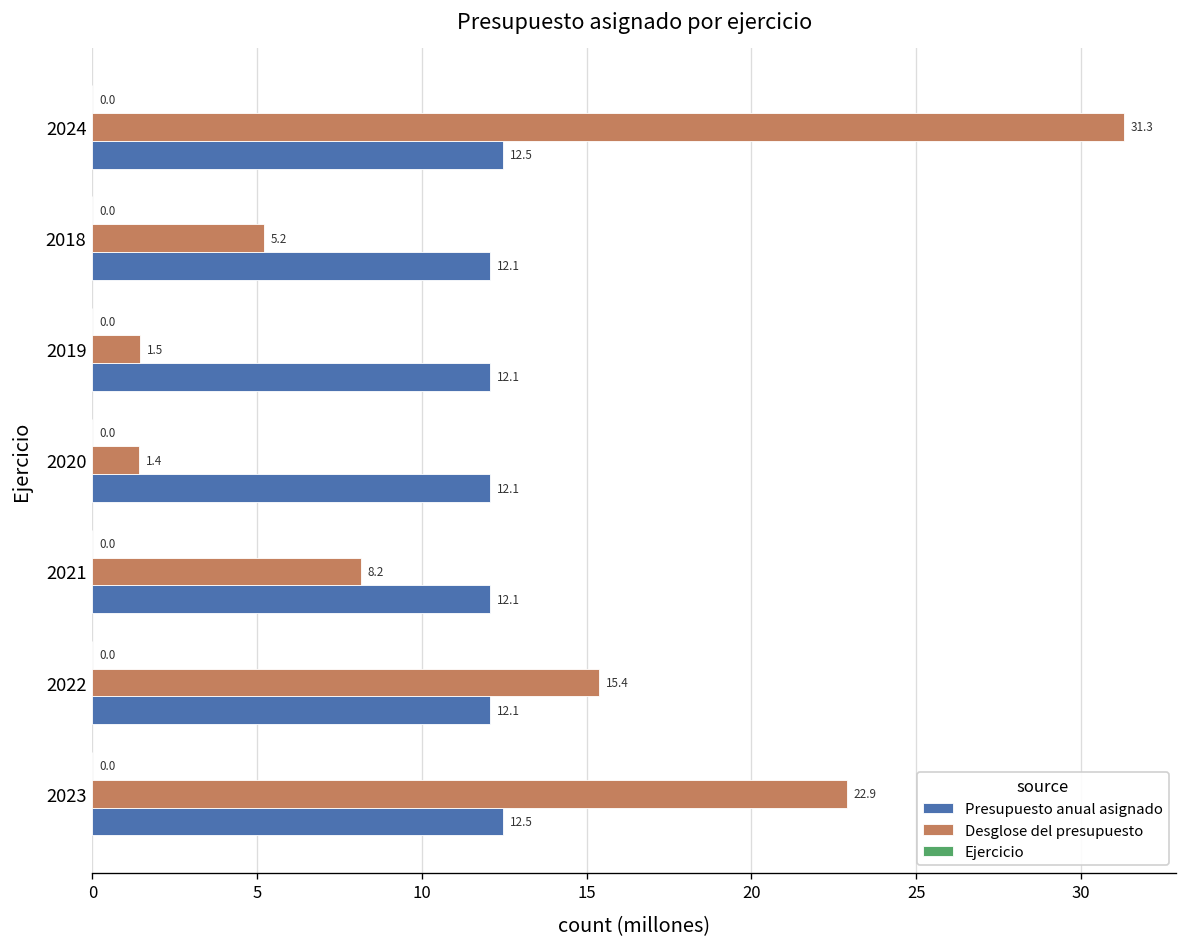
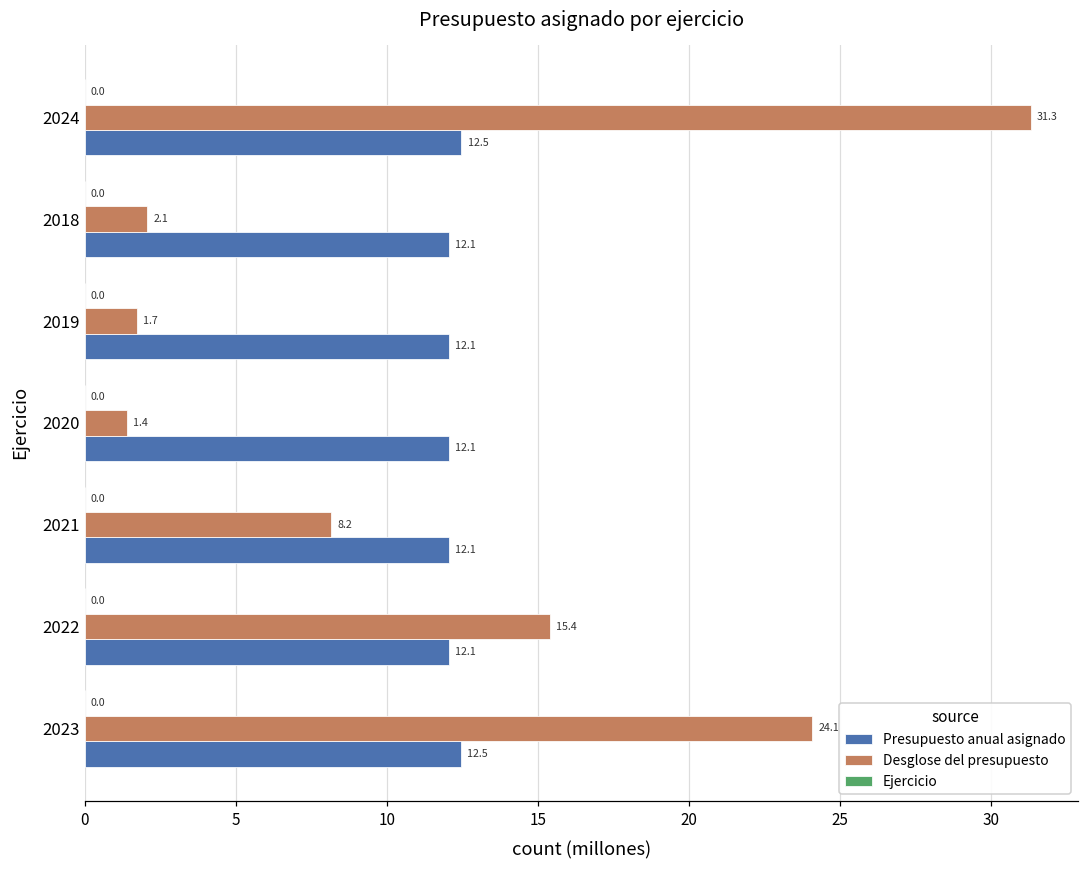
  {
    "Presupuesto anual asignado": {
      "2024": 12.5,
      "2018": 12.1,
      "2019": 12.1,
      "2020": 12.1,
      "2021": 12.1,
      "2022": 12.1,
      "2023": 12.5
    },
    "Desglose del presupuesto": {
      "2024": 31.3,
-     "2018": 5.2,
-     "2019": 1.5,
+     "2018": 2.1,
+     "2019": 1.7,
      "2020": 1.4,
      "2021": 8.2,
      "2022": 15.4,
-     "2023": 22.9
+     "2023": 24.1
    },
    "Ejercicio": {
      "2024": 0.0,
      "2018": 0.0,
      "2019": 0.0,
      "2020": 0.0,
      "2021": 0.0,
      "2022": 0.0,
      "2023": 0.0
    }
  }
